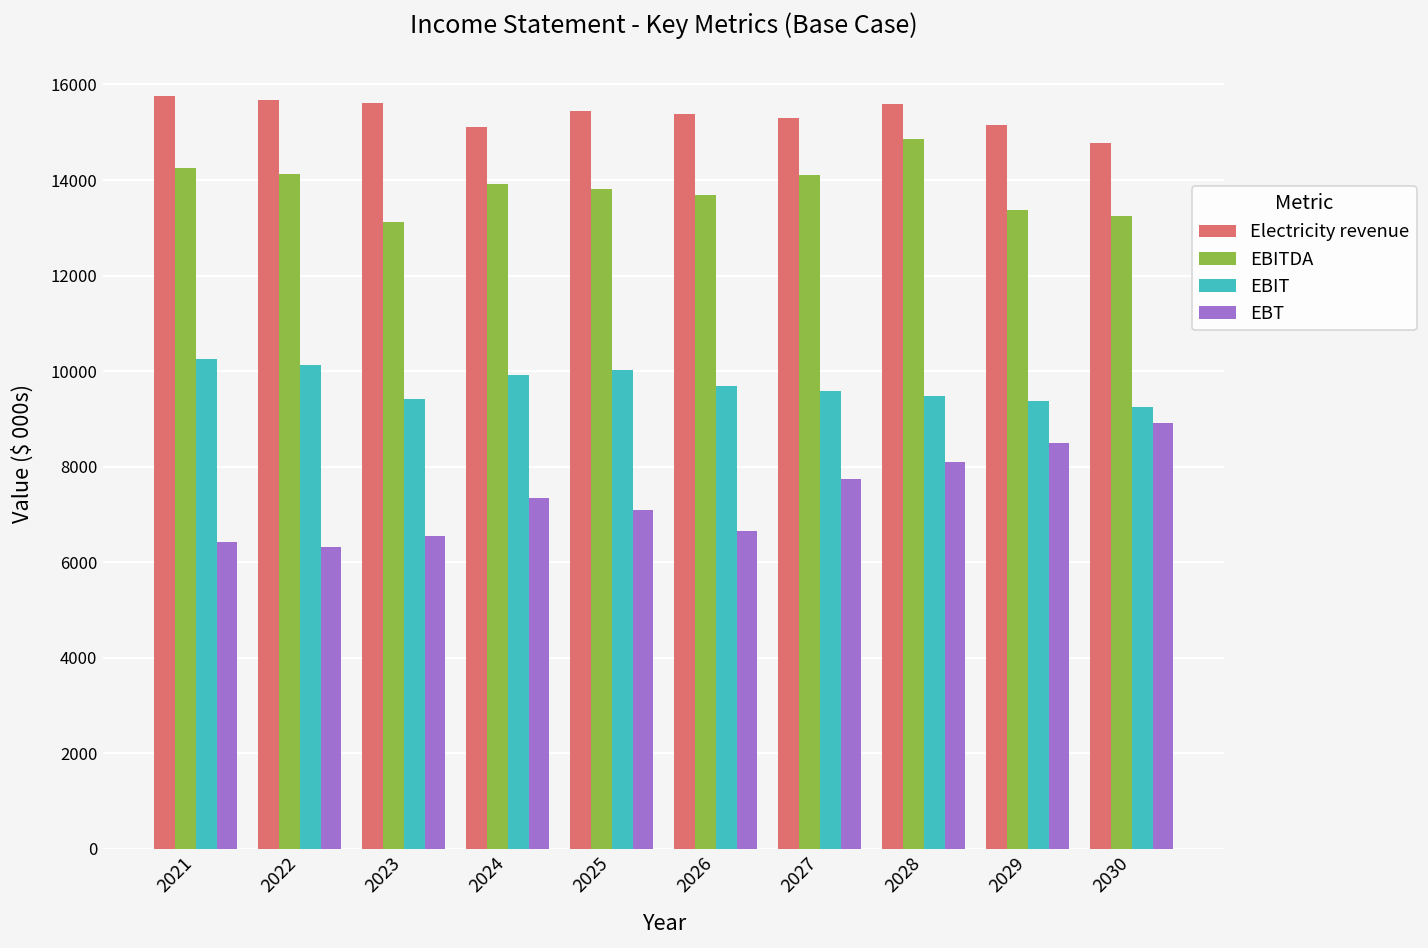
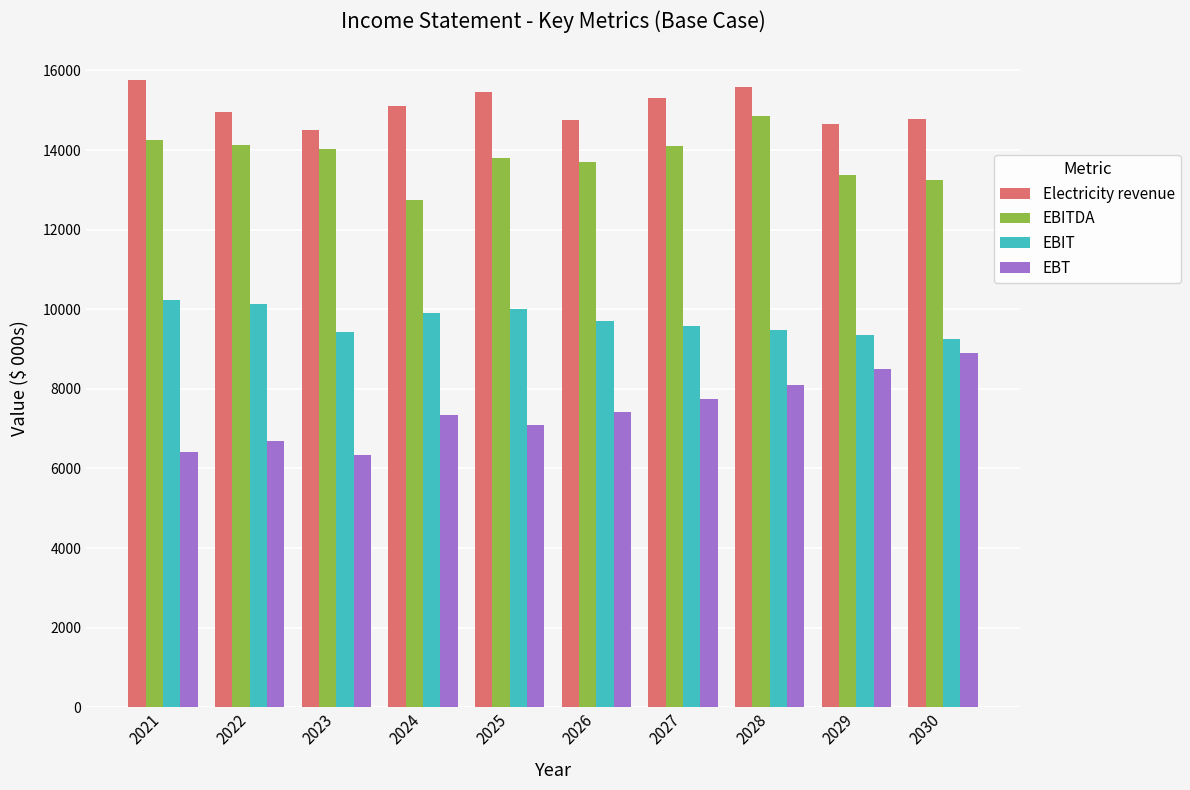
  {
    "Electricity revenue": {
      "2021": 15800,
-     "2022": 15700,
-     "2023": 15600,
+     "2022": 15000,
+     "2023": 14500,
      "2024": 15100,
      "2025": 15500,
-     "2026": 15400,
+     "2026": 14700,
      "2027": 15300,
      "2028": 15600,
-     "2029": 15100,
+     "2029": 14600,
      "2030": 14800
    },
    "EBITDA": {
      "2021": 14200,
      "2022": 14100,
-     "2023": 13100,
-     "2024": 13900,
+     "2023": 14000,
+     "2024": 12700,
      "2025": 13800,
      "2026": 13700,
      "2027": 14100,
      "2028": 14900,
      "2029": 13400,
      "2030": 13300
    },
    "EBIT": {
      "2021": 10200,
      "2022": 10100,
      "2023": 9400,
      "2024": 9900,
      "2025": 10000,
      "2026": 9700,
      "2027": 9600,
      "2028": 9500,
      "2029": 9400,
      "2030": 9300
    },
    "EBT": {
      "2021": 6400,
-     "2022": 6300,
-     "2023": 6600,
+     "2022": 6700,
+     "2023": 6300,
      "2024": 7300,
      "2025": 7100,
-     "2026": 6700,
+     "2026": 7400,
      "2027": 7700,
      "2028": 8100,
      "2029": 8500,
      "2030": 8900
    }
  }
